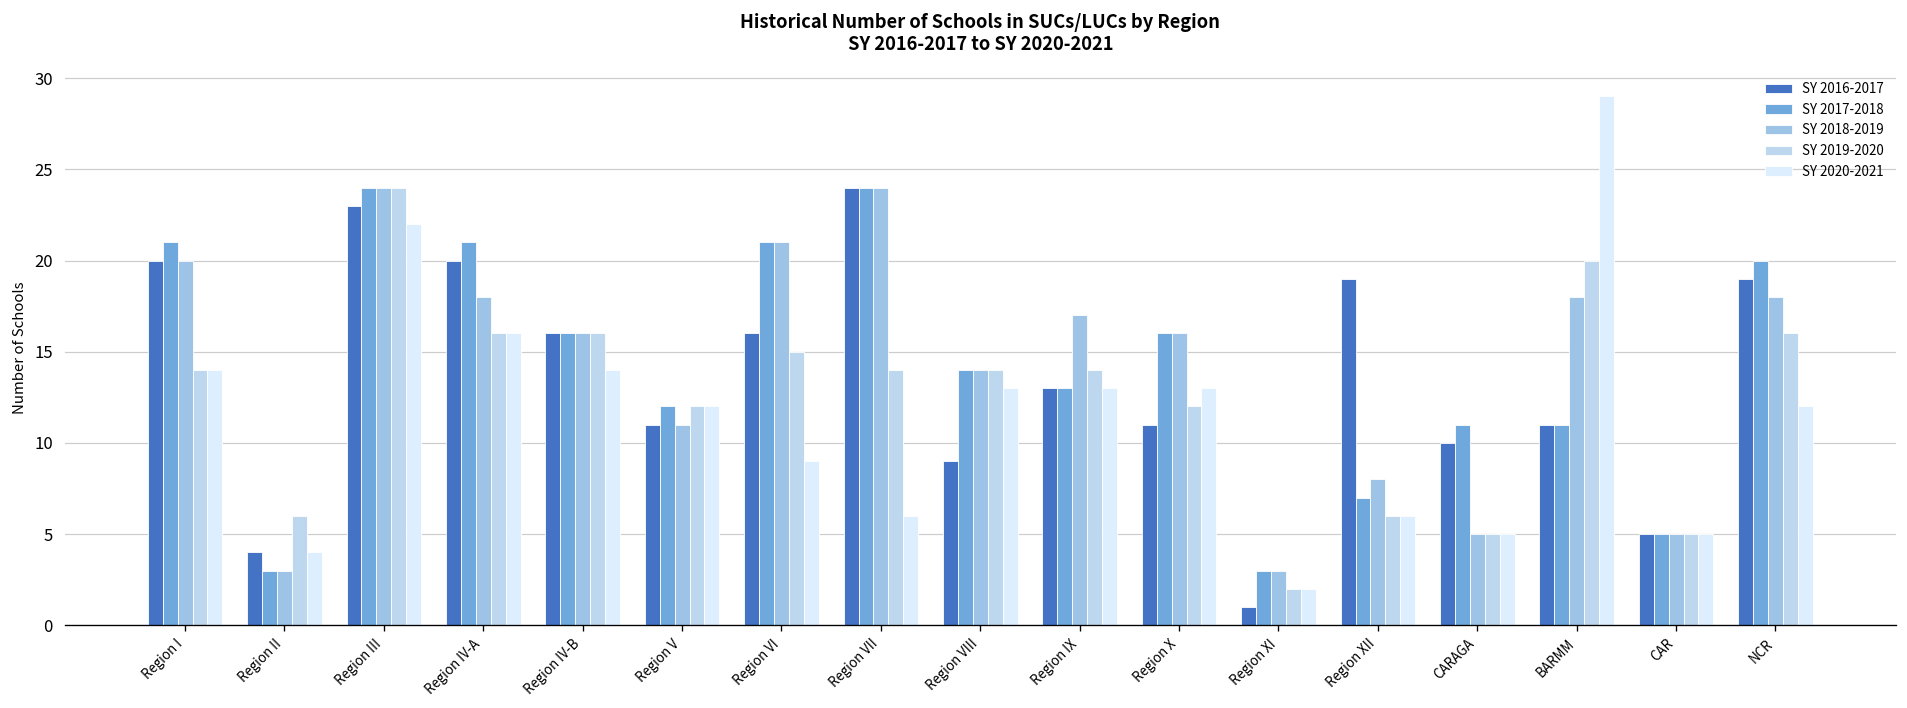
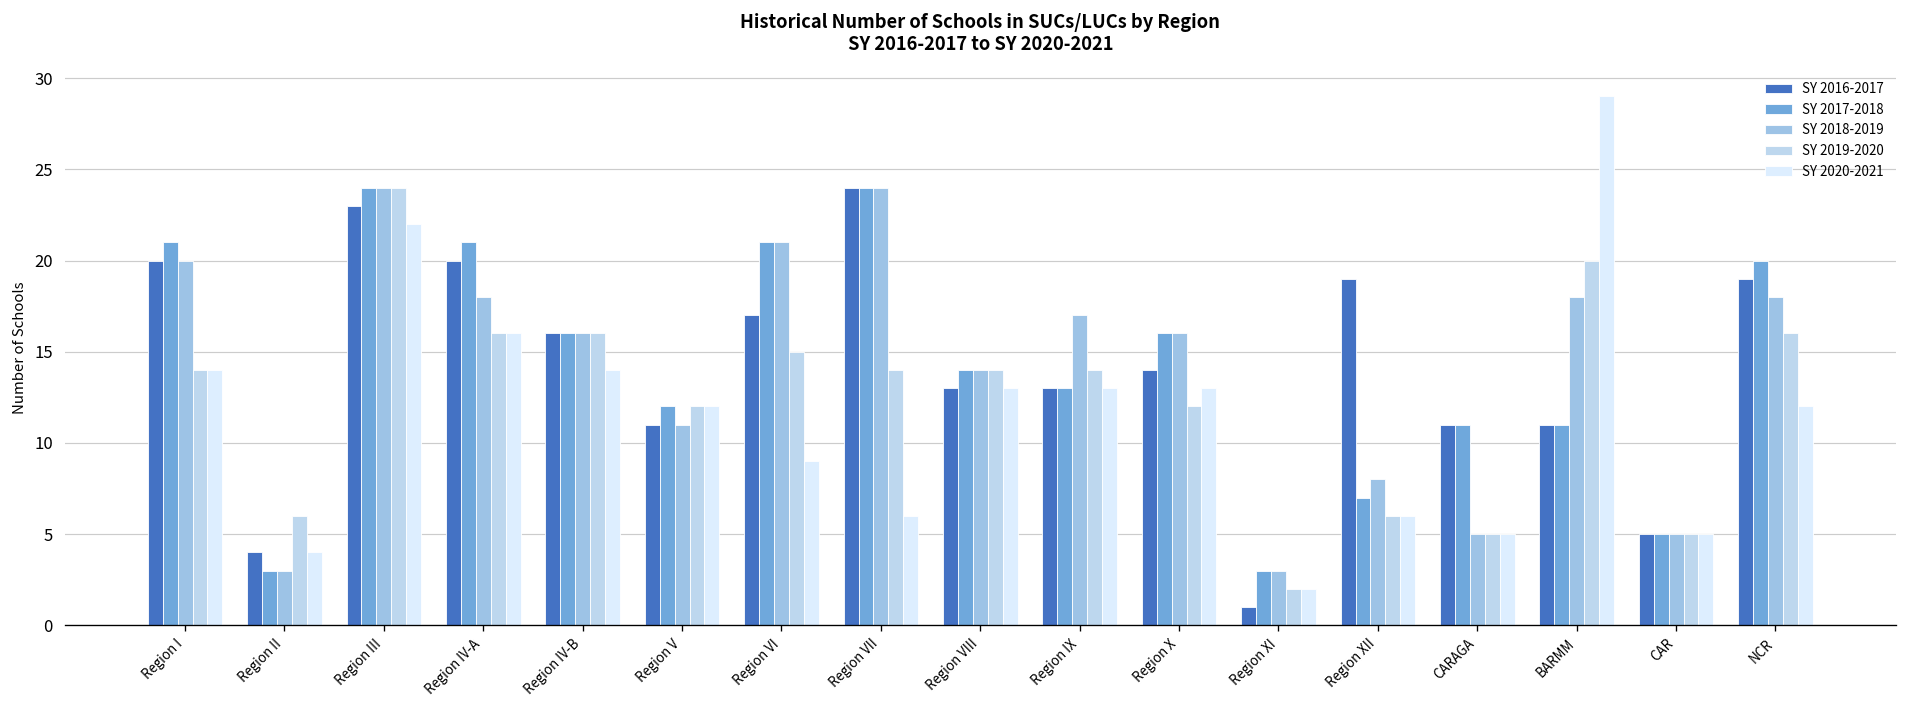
  {
    "SY 2016-2017": {
      "Region I": 20,
      "Region II": 4,
      "Region III": 23,
      "Region IV-A": 20,
      "Region IV-B": 16,
      "Region V": 11,
-     "Region VI": 16,
+     "Region VI": 17,
      "Region VII": 24,
-     "Region VIII": 9,
+     "Region VIII": 13,
      "Region IX": 13,
-     "Region X": 11,
+     "Region X": 14,
      "Region XI": 1,
      "Region XII": 19,
-     "CARAGA": 10,
+     "CARAGA": 11,
      "BARMM": 11,
      "CAR": 5,
      "NCR": 19
    }
  }
